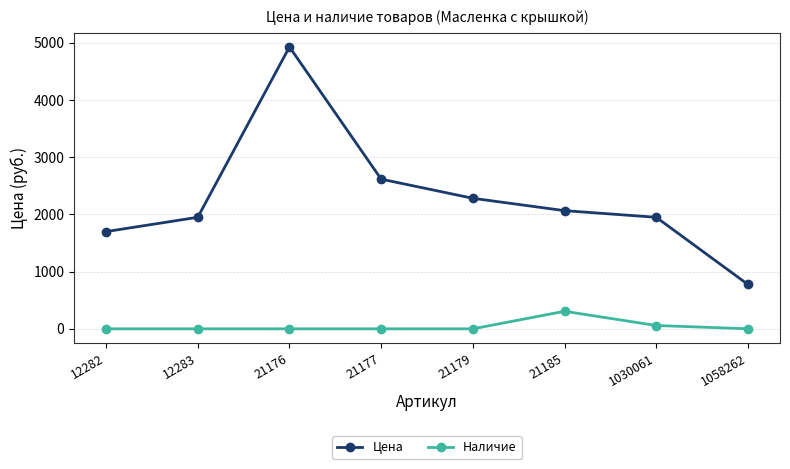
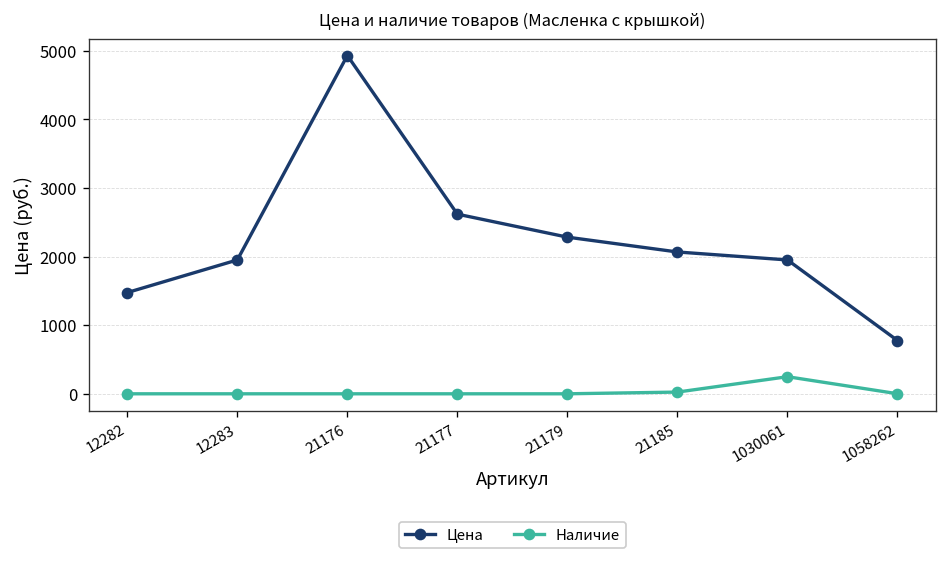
  {
    "Цена": {
-     "12282": 1700,
+     "12282": 1500,
      "12283": 2000,
      "21176": 4900,
      "21177": 2600,
      "21179": 2300,
      "21185": 2100,
      "1030061": 2000,
      "1058262": 800
    },
    "Наличие": {
      "12282": 0,
      "12283": 0,
      "21176": 0,
      "21177": 0,
      "21179": 0,
-     "21185": 300,
-     "1030061": 100,
+     "21185": 0,
+     "1030061": 200,
      "1058262": 0
    }
  }
